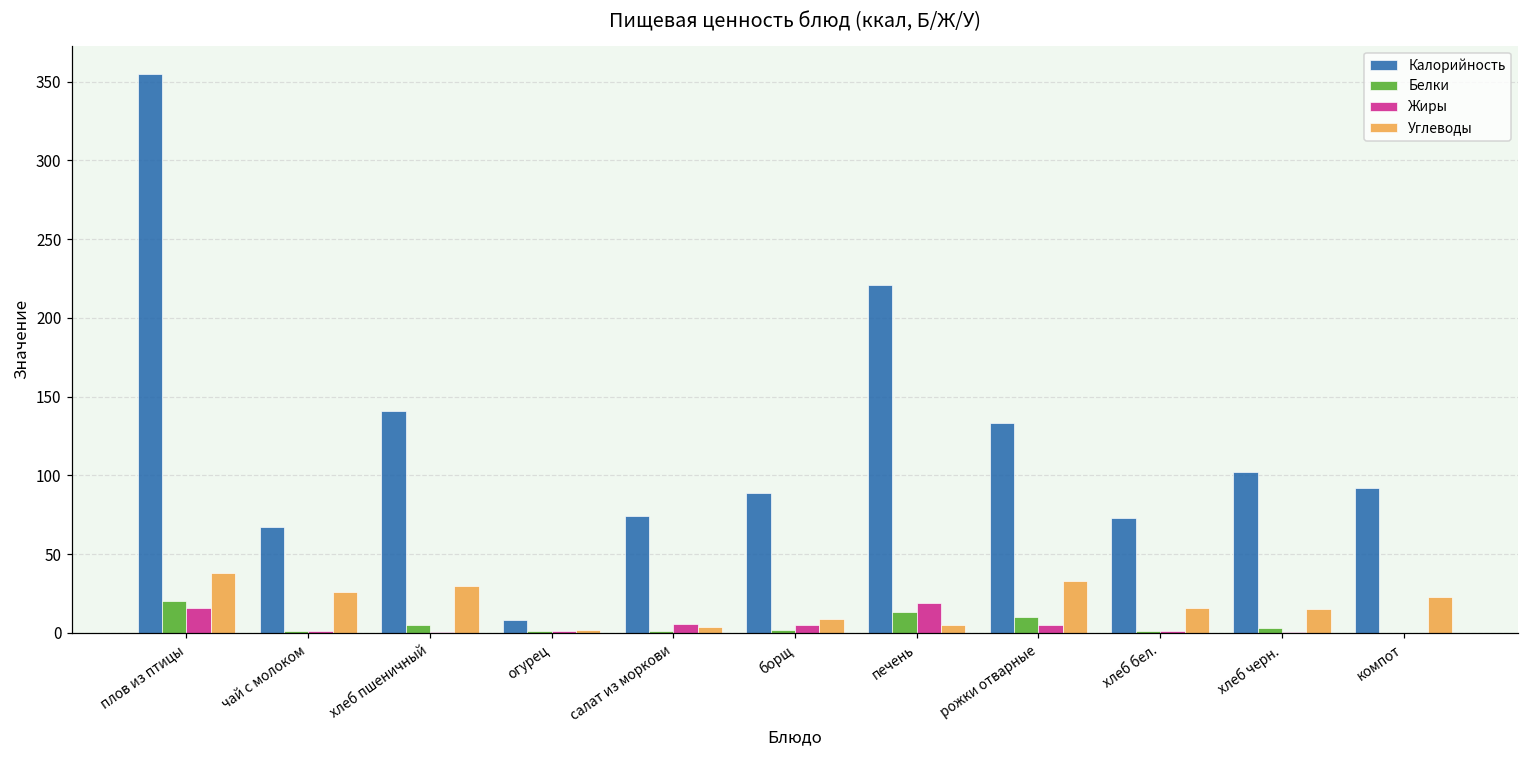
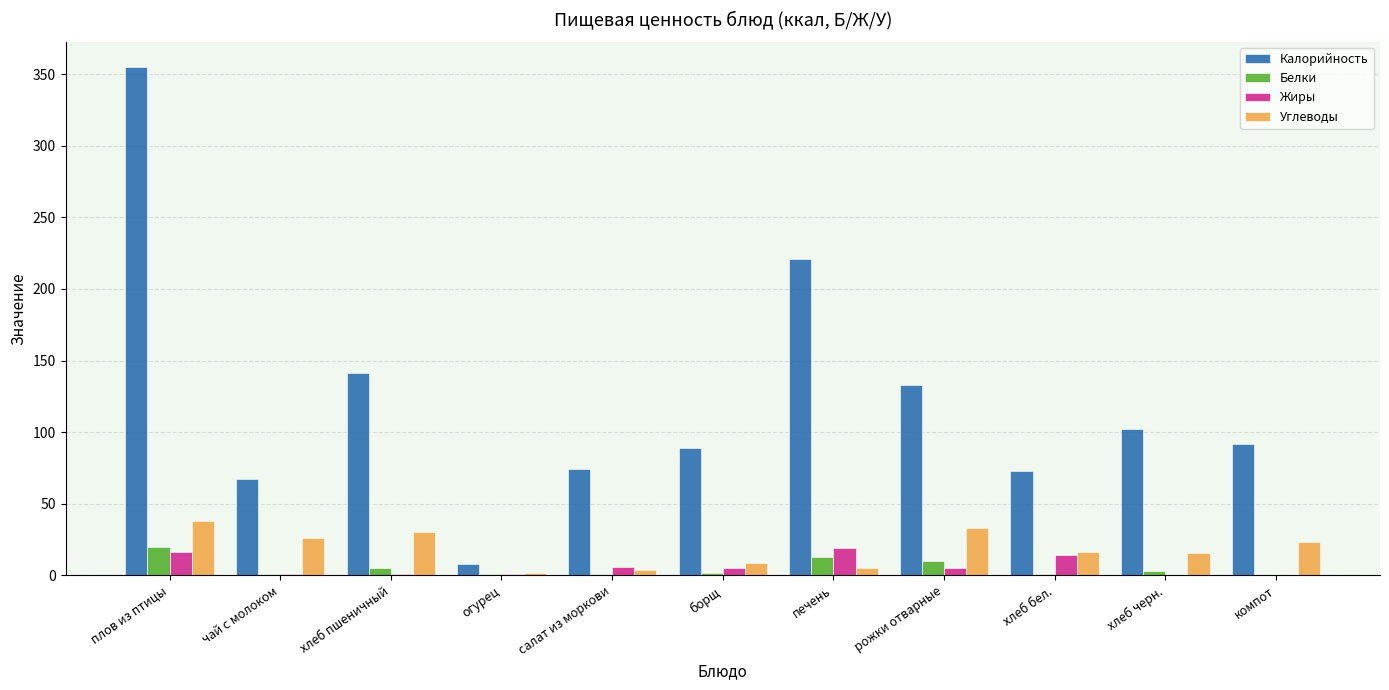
  {
    "Калорийность": {
      "плов из птицы": 355,
      "чай с молоком": 67,
      "хлеб пшеничный": 141,
      "огурец": 8,
      "салат из моркови": 74,
      "борщ": 89,
      "печень": 221,
      "рожки отварные": 133,
      "хлеб бел.": 73,
      "хлеб черн.": 102,
      "компот": 92
    },
    "Белки": {
      "плов из птицы": 20,
      "хлеб пшеничный": 5,
      "борщ": 2,
      "печень": 13,
      "рожки отварные": 10,
      "хлеб черн.": 3,
      "компот": 0
    },
    "Жиры": {
      "плов из птицы": 16,
      "салат из моркови": 6,
      "борщ": 5,
      "печень": 19,
      "рожки отварные": 5,
-     "хлеб бел.": 1,
+     "хлеб бел.": 14,
      "компот": 0
    },
    "Углеводы": {
      "плов из птицы": 38,
      "чай с молоком": 26,
      "хлеб пшеничный": 30,
      "огурец": 2,
      "салат из моркови": 4,
      "борщ": 9,
      "печень": 5,
      "рожки отварные": 33,
      "хлеб бел.": 16,
      "хлеб черн.": 15,
      "компот": 23
    }
  }
